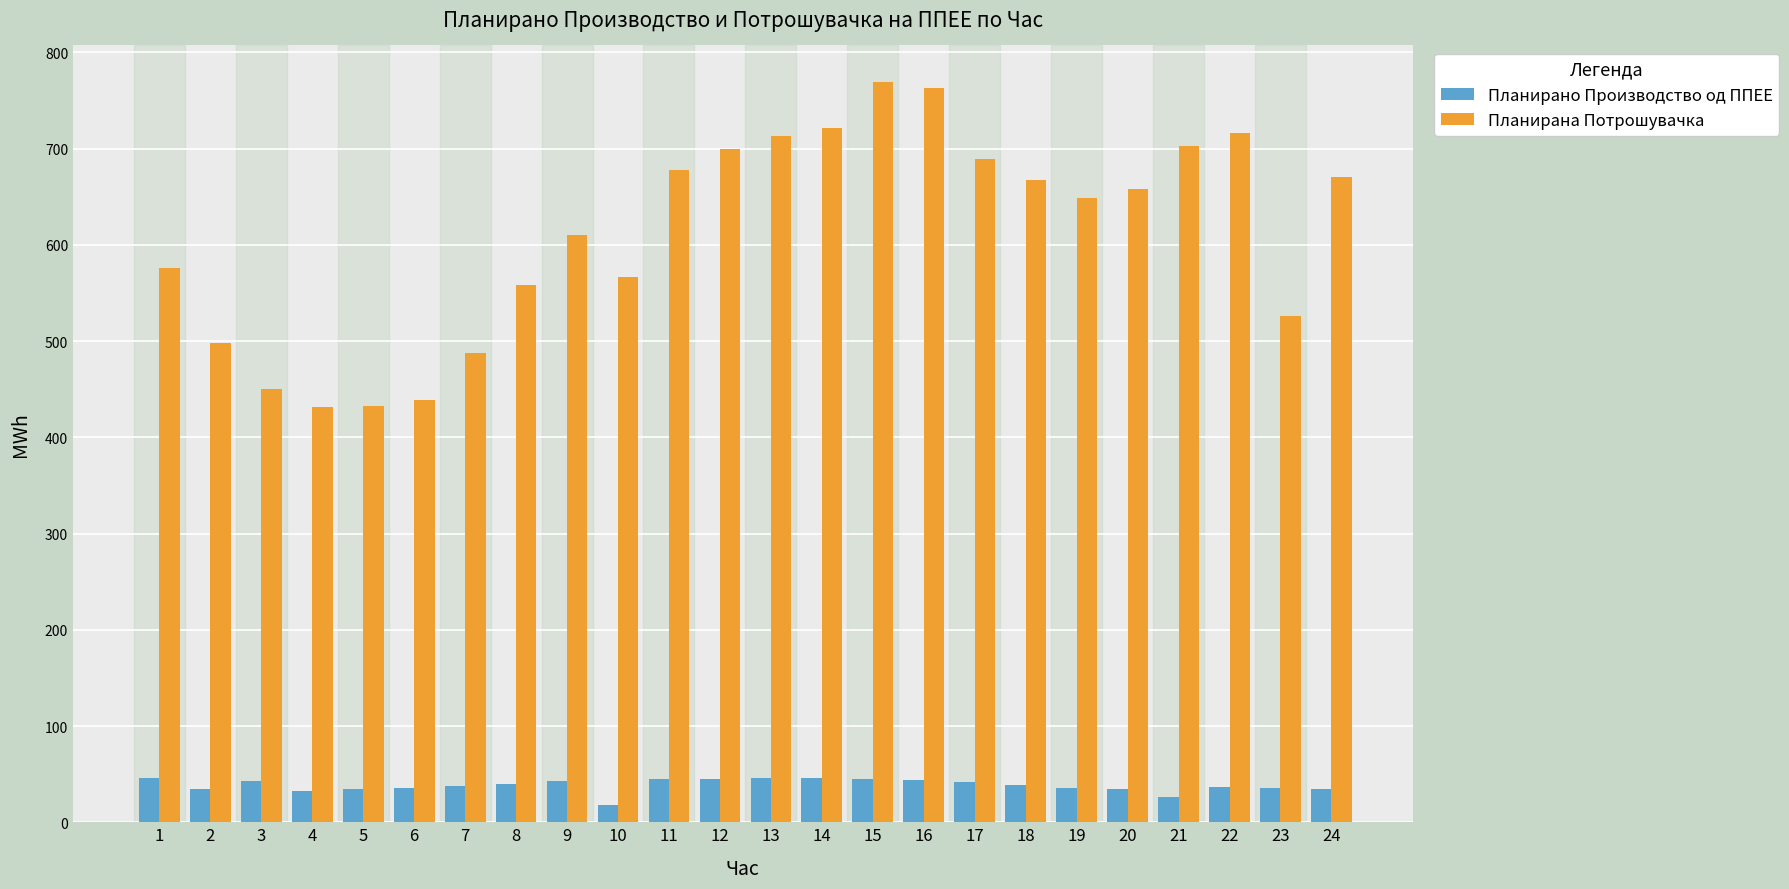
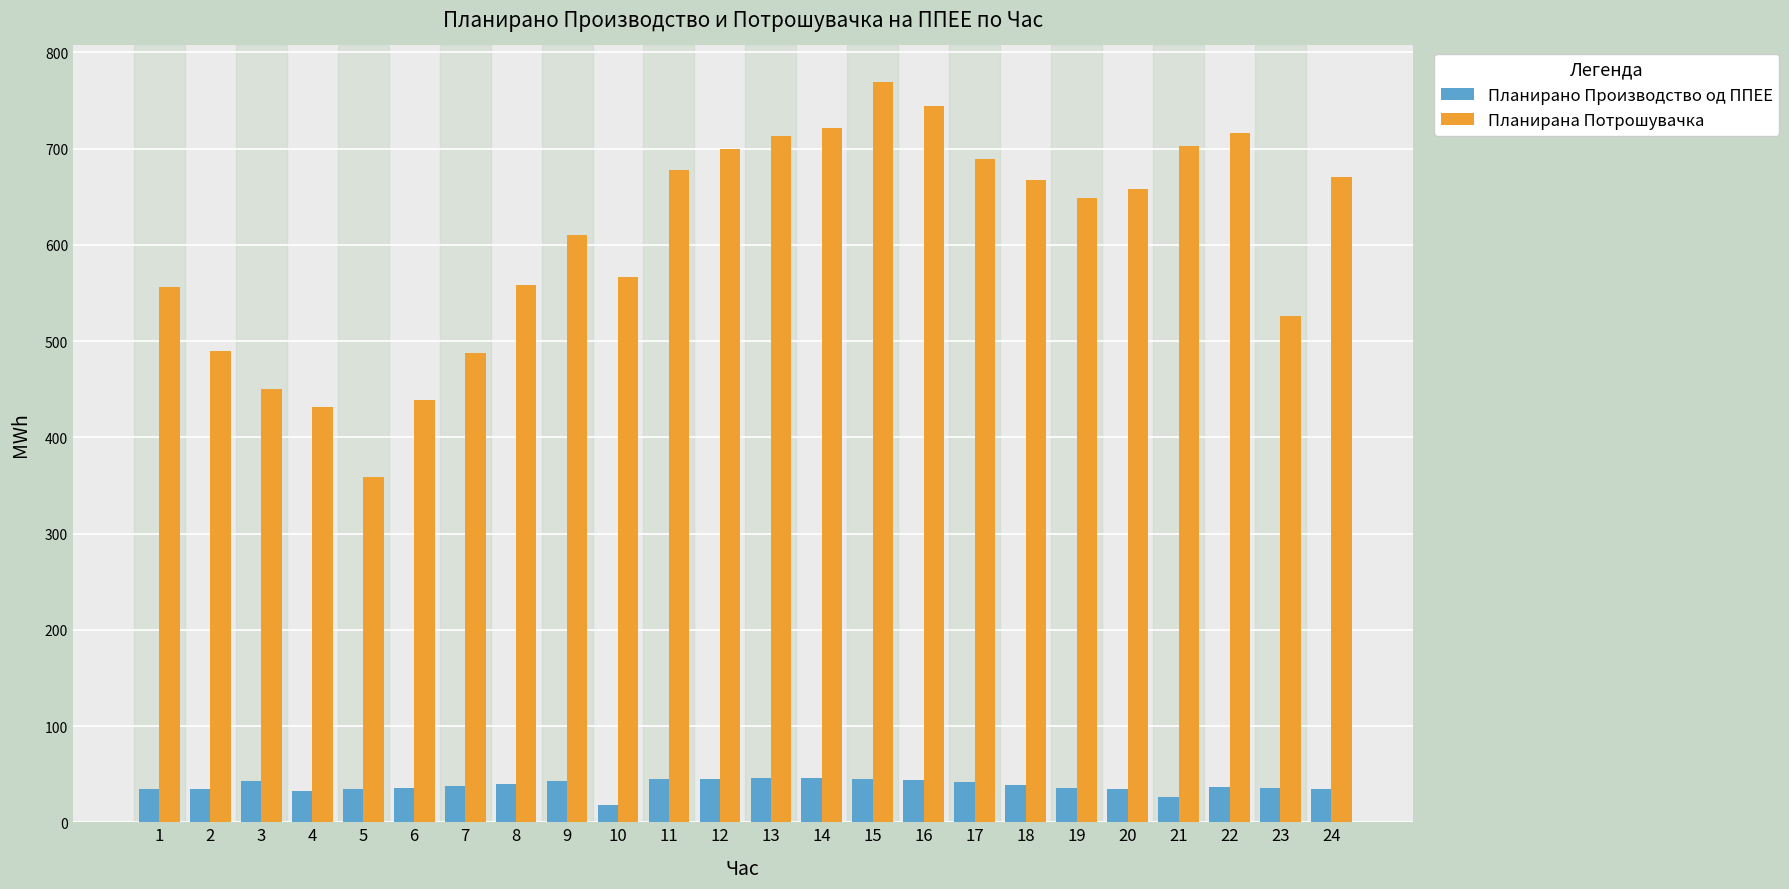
  {
    "Планирано Производство од ППЕЕ": {
-     "1": 50,
+     "1": 30,
      "2": 30,
      "3": 40,
      "4": 30,
      "5": 30,
      "6": 40,
      "7": 40,
      "8": 40,
      "9": 40,
      "10": 20,
      "11": 40,
      "12": 50,
      "13": 50,
      "14": 50,
      "15": 40,
      "16": 40,
      "17": 40,
      "18": 40,
      "19": 40,
      "20": 30,
      "21": 30,
      "22": 40,
      "23": 40,
      "24": 30
    },
    "Планирана Потрошувачка": {
-     "1": 580,
-     "2": 500,
+     "1": 560,
+     "2": 490,
      "3": 450,
      "4": 430,
-     "5": 430,
+     "5": 360,
      "6": 440,
      "7": 490,
      "8": 560,
      "9": 610,
      "10": 570,
      "11": 680,
      "12": 700,
      "13": 710,
      "14": 720,
      "15": 770,
-     "16": 760,
+     "16": 740,
      "17": 690,
      "18": 670,
      "19": 650,
      "20": 660,
      "21": 700,
      "22": 720,
      "23": 530,
      "24": 670
    }
  }
